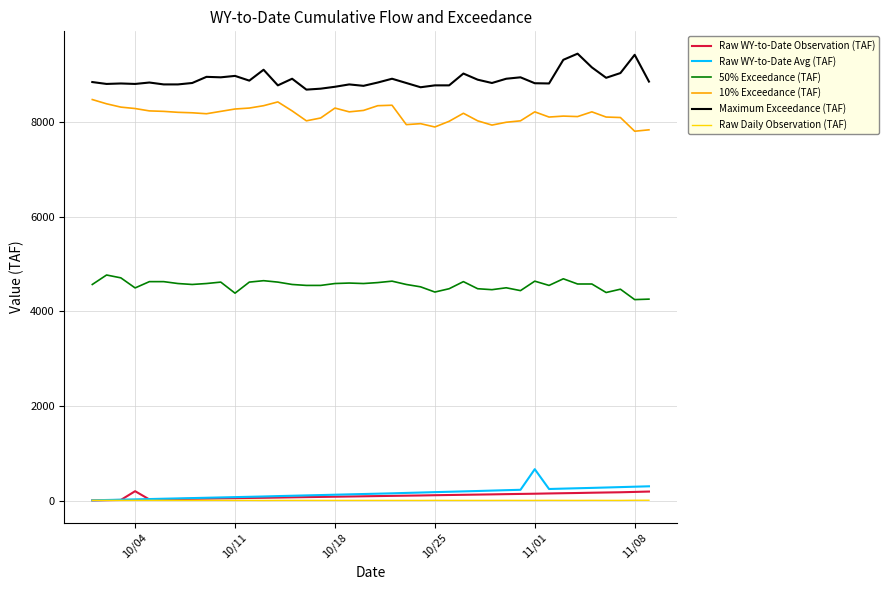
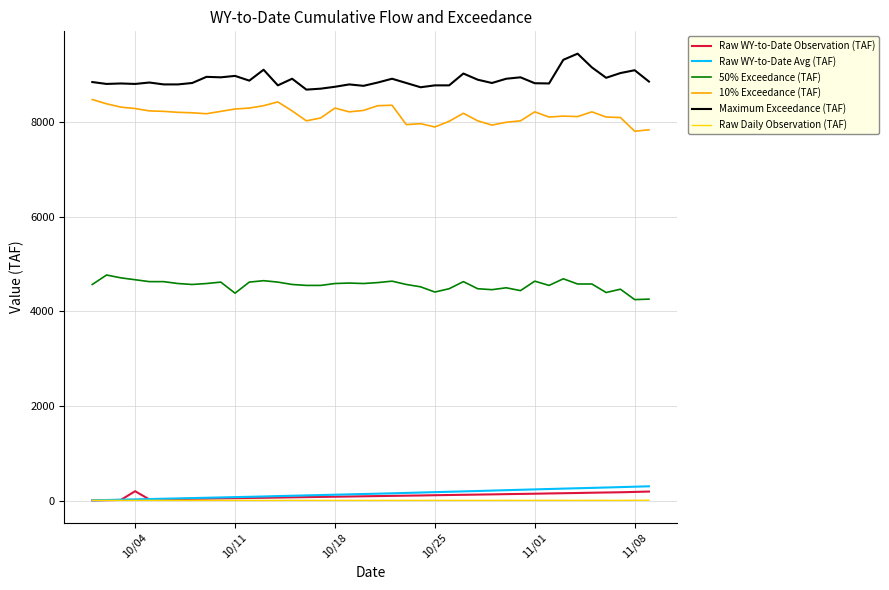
  {
    "Raw WY-to-Date Observation (TAF)": {
      "10/04": 200,
      "10/25": 100,
      "11/01": 100,
      "11/08": 200
    },
    "Raw WY-to-Date Avg (TAF)": {
      "10/25": 200,
-     "11/01": 700,
+     "11/01": 200,
      "11/08": 300
    },
    "50% Exceedance (TAF)": {
-     "10/04": 4500,
+     "10/04": 4700,
      "10/11": 4400,
      "10/18": 4600,
      "10/25": 4400,
      "11/01": 4600,
      "11/08": 4300
    },
    "Maximum Exceedance (TAF)": {
      "10/04": 8800,
      "10/11": 9000,
      "10/18": 8800,
      "10/25": 8800,
      "11/01": 8800,
-     "11/08": 9400
+     "11/08": 9100
    }
  }
